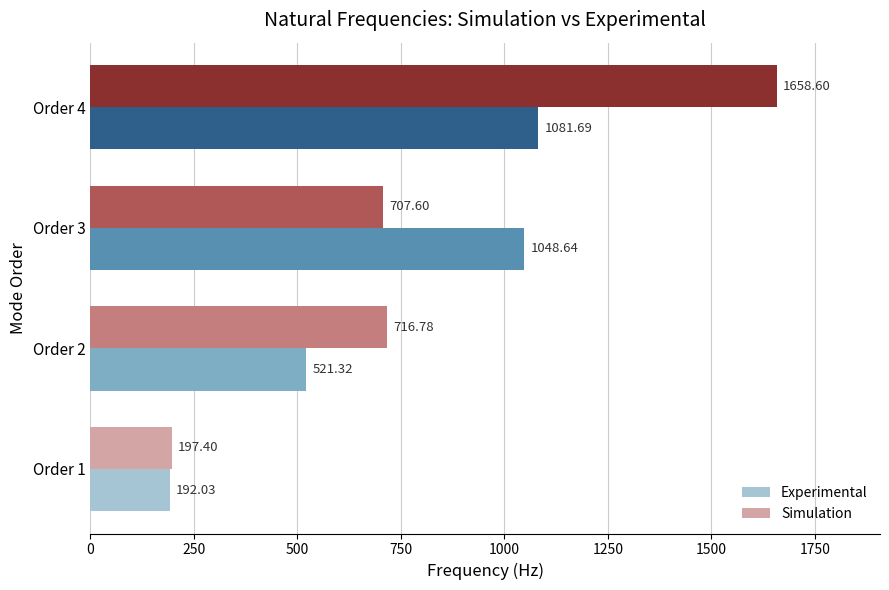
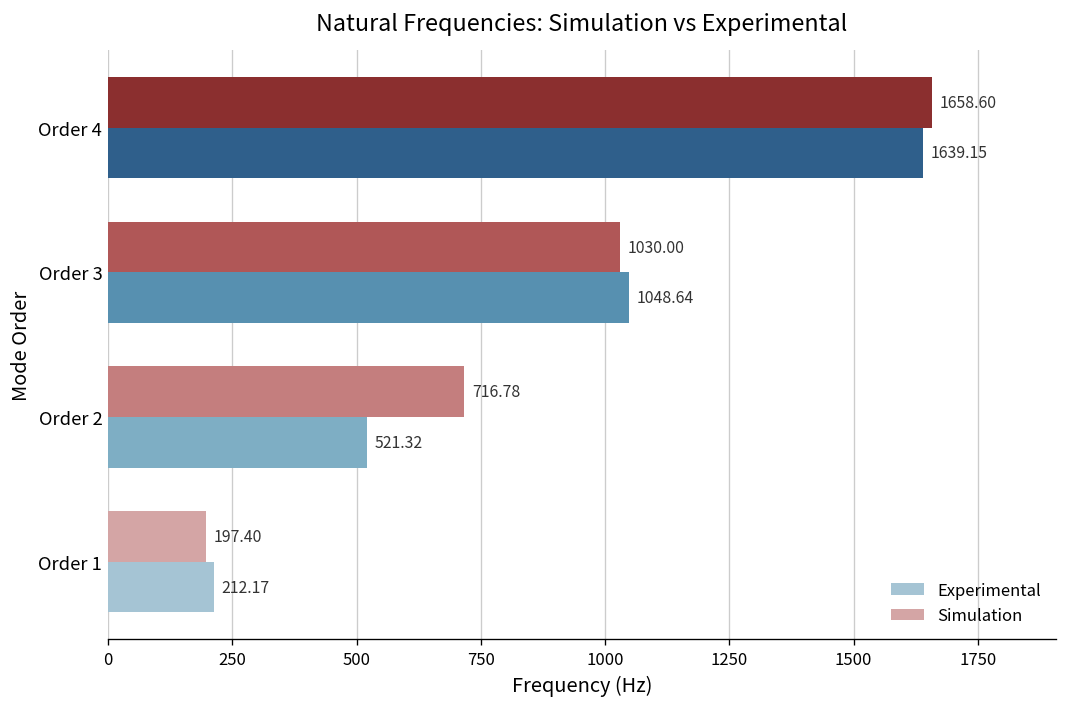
  {
    "Experimental": {
-     "Order 4": 1081.69,
+     "Order 4": 1639.15,
      "Order 3": 1048.64,
      "Order 2": 521.32,
-     "Order 1": 192.03
+     "Order 1": 212.17
    },
    "Simulation": {
      "Order 4": 1658.60,
-     "Order 3": 707.60,
+     "Order 3": 1030.00,
      "Order 2": 716.78,
      "Order 1": 197.40
    }
  }
